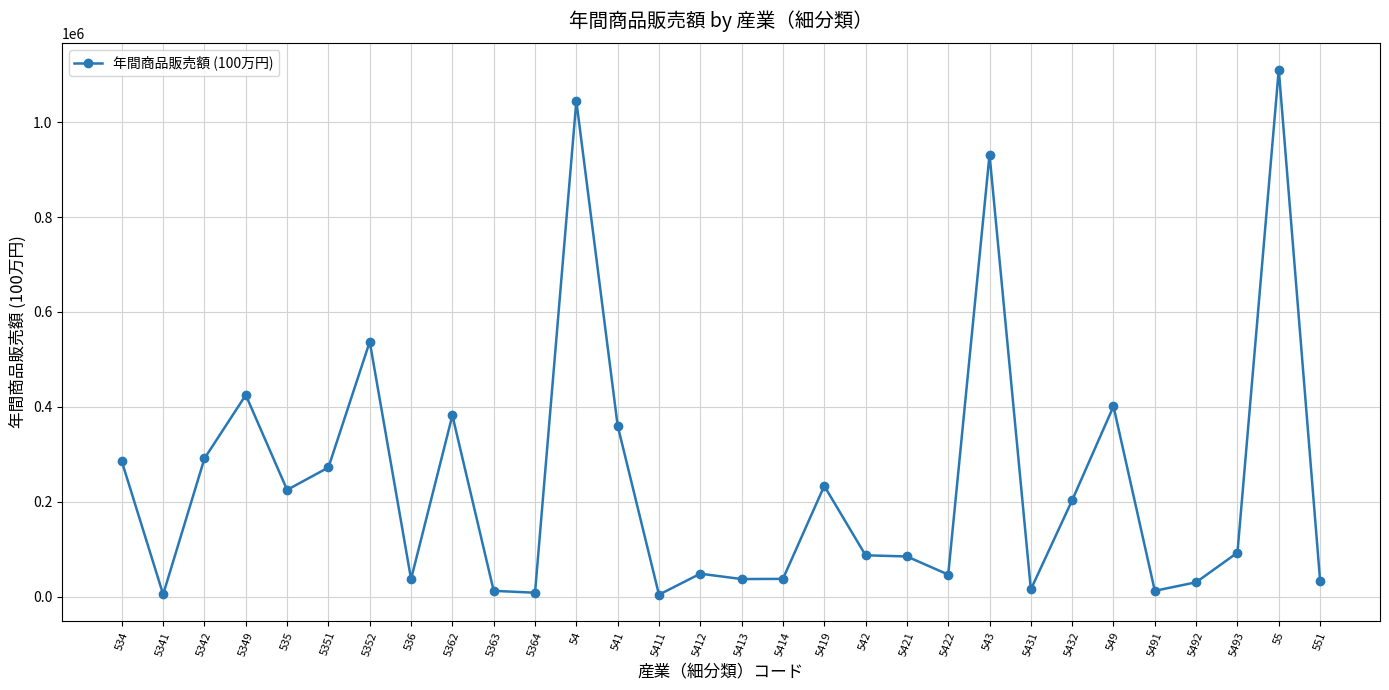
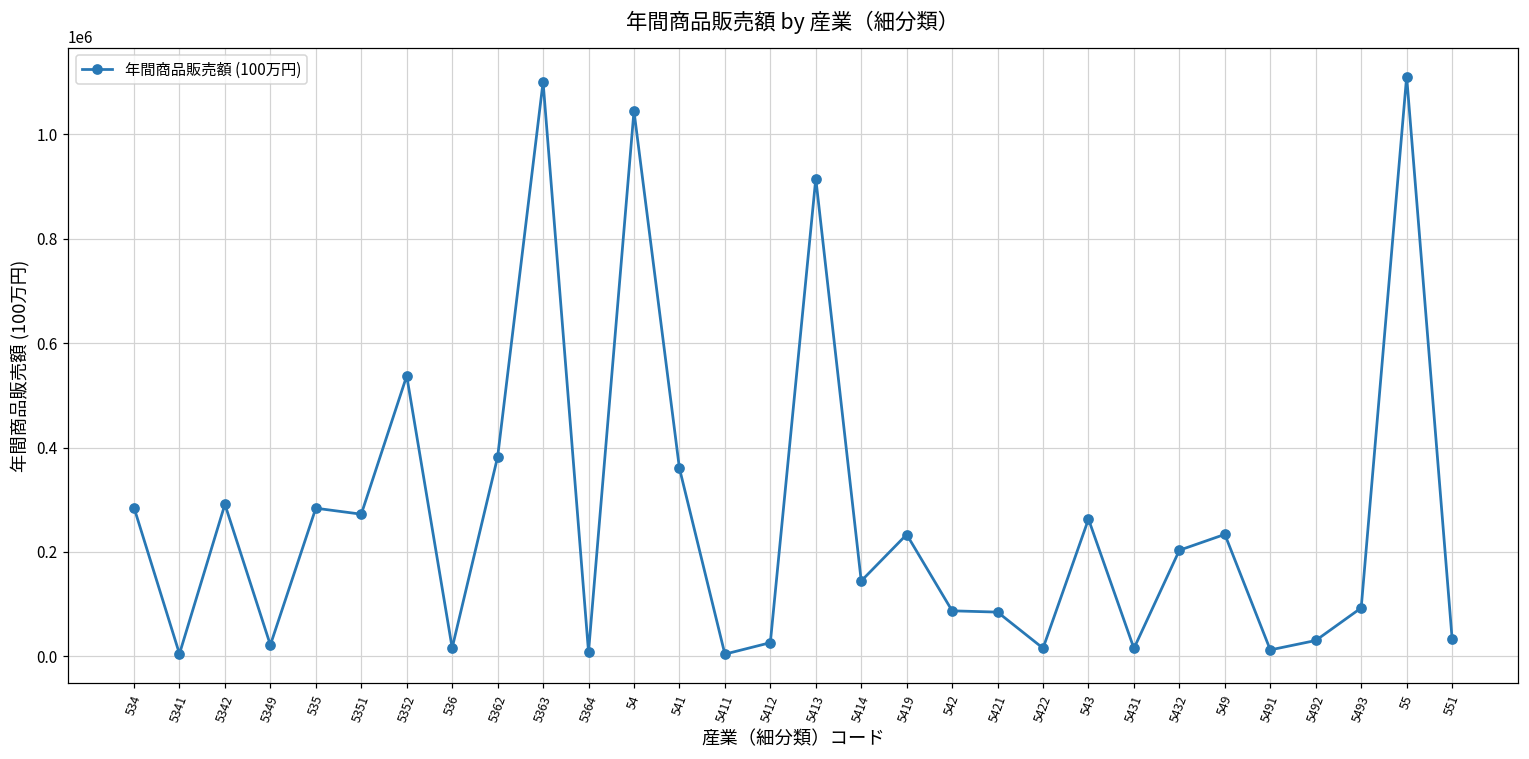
  {
    "534": 280000,
    "5341": 0,
    "5342": 290000,
-   "5349": 420000,
-   "535": 220000,
+   "5349": 20000,
+   "535": 280000,
    "5351": 270000,
    "5352": 540000,
-   "536": 40000,
+   "536": 20000,
    "5362": 380000,
-   "5363": 10000,
+   "5363": 1100000,
    "5364": 10000,
    "54": 1040000,
    "541": 360000,
    "5411": 0,
-   "5412": 50000,
-   "5413": 40000,
-   "5414": 40000,
+   "5412": 30000,
+   "5413": 920000,
+   "5414": 140000,
    "5419": 230000,
    "542": 90000,
    "5421": 80000,
-   "5422": 50000,
-   "543": 930000,
+   "5422": 20000,
+   "543": 260000,
    "5431": 20000,
    "5432": 200000,
-   "549": 400000,
+   "549": 230000,
    "5491": 10000,
    "5492": 30000,
    "5493": 90000,
    "55": 1110000,
    "551": 30000
  }
